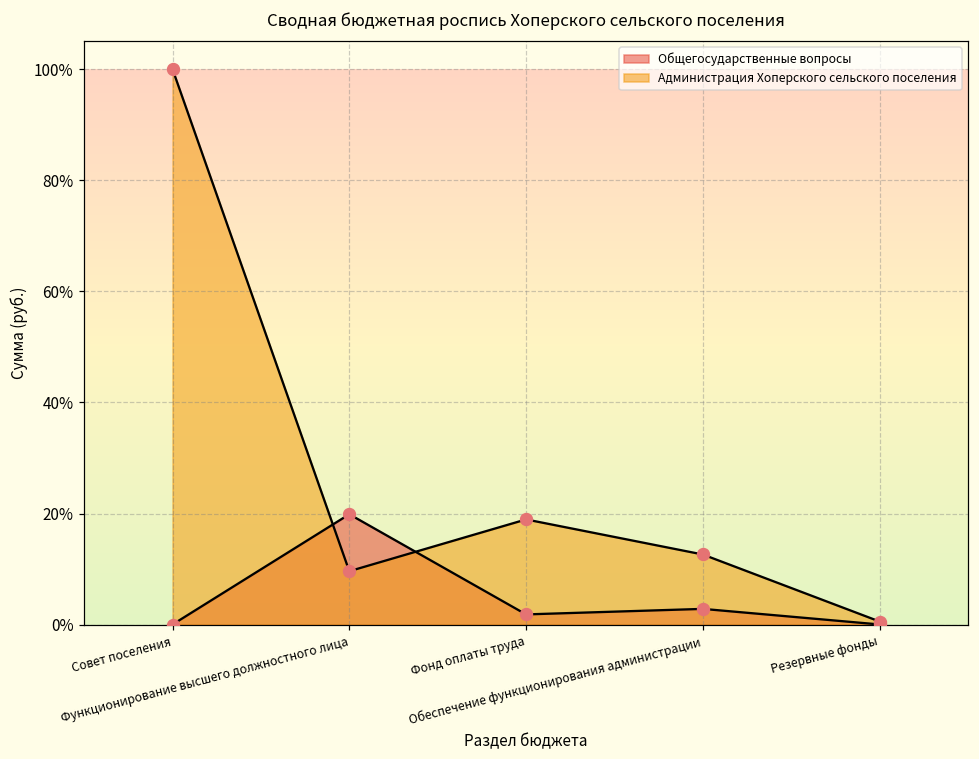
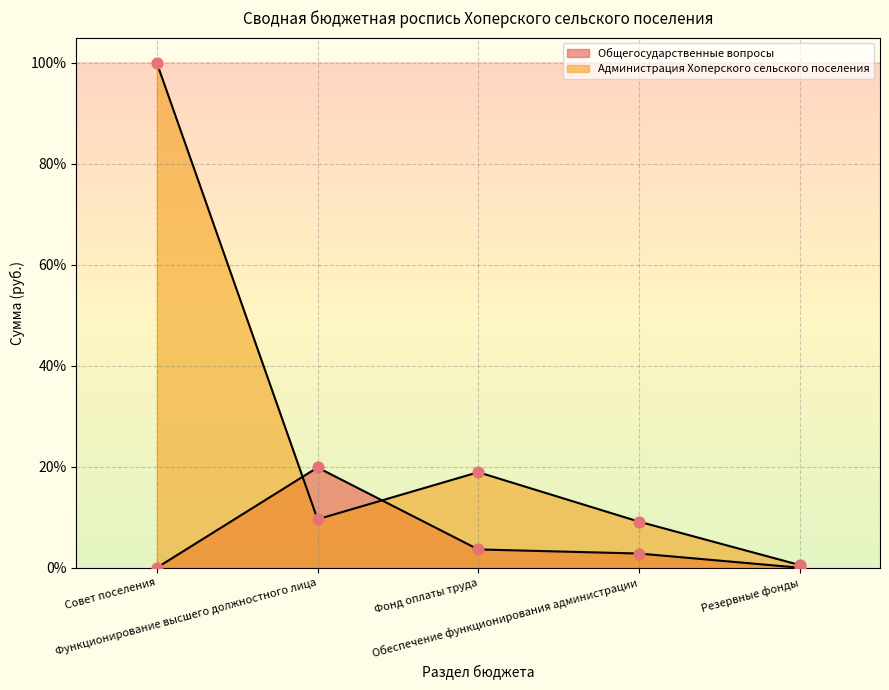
  {
    "Общегосударственные вопросы": {
      "Совет поселения": "0%",
      "Функционирование высшего должностного лица": "20%",
-     "Фонд оплаты труда": "2%",
+     "Фонд оплаты труда": "4%",
      "Обеспечение функционирования администрации": "3%",
      "Резервные фонды": "0%"
    },
    "Администрация Хоперского сельского поселения": {
      "Совет поселения": "100%",
      "Функционирование высшего должностного лица": "10%",
      "Фонд оплаты труда": "19%",
-     "Обеспечение функционирования администрации": "13%",
+     "Обеспечение функционирования администрации": "9%",
      "Резервные фонды": "1%"
    }
  }
